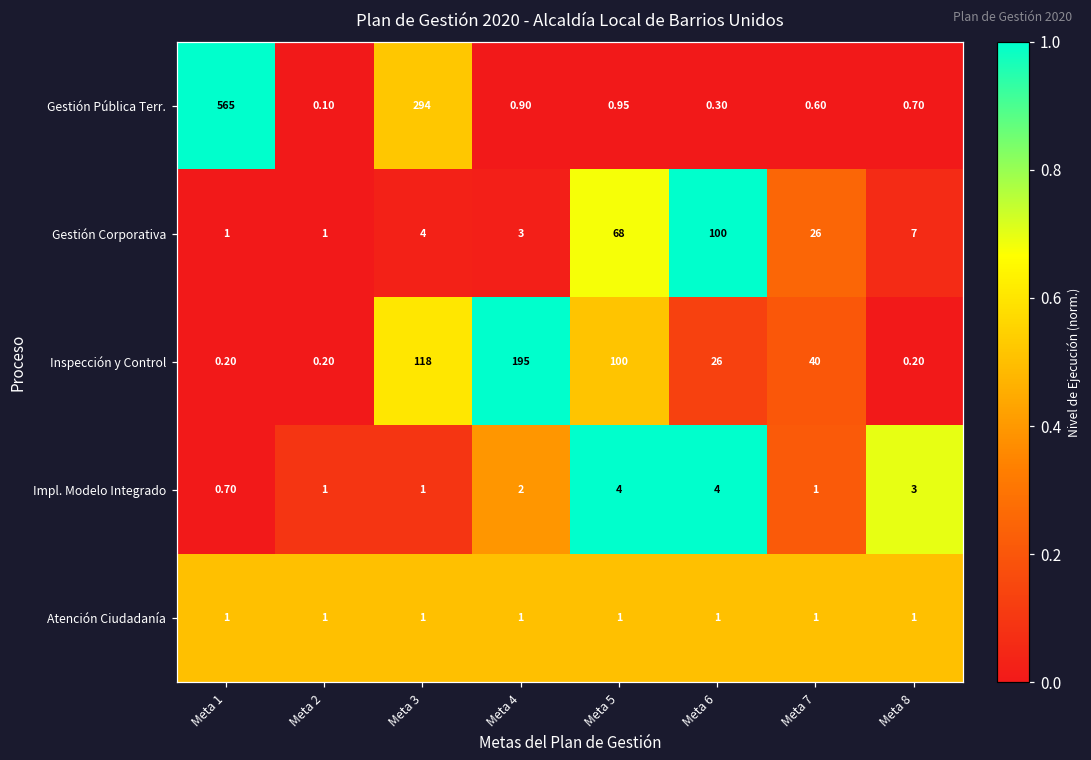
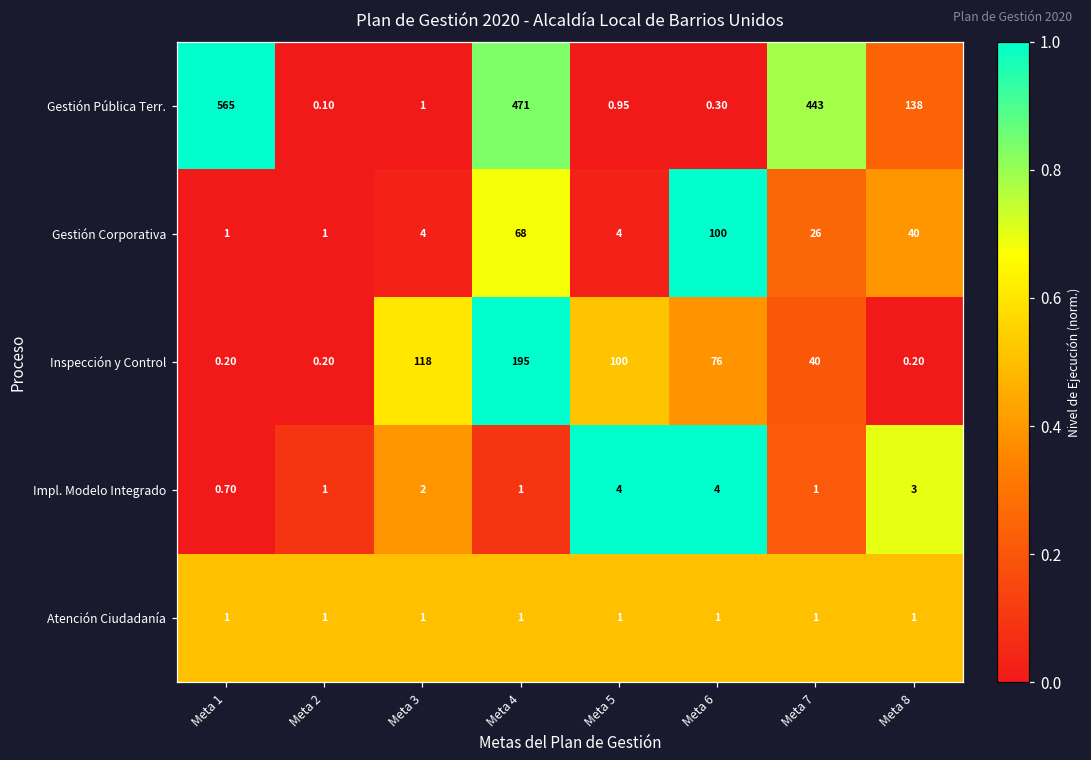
  {
    "Gestión Pública Terr.": {
      "Meta 1": 565,
      "Meta 2": 0.10,
-     "Meta 3": 294,
-     "Meta 4": 0.90,
+     "Meta 3": 1,
+     "Meta 4": 471,
      "Meta 5": 0.95,
      "Meta 6": 0.30,
-     "Meta 7": 0.60,
-     "Meta 8": 0.70
+     "Meta 7": 443,
+     "Meta 8": 138
    },
    "Gestión Corporativa": {
      "Meta 1": 1,
      "Meta 2": 1,
      "Meta 3": 4,
-     "Meta 4": 3,
-     "Meta 5": 68,
+     "Meta 4": 68,
+     "Meta 5": 4,
      "Meta 6": 100,
      "Meta 7": 26,
-     "Meta 8": 7
+     "Meta 8": 40
    },
    "Inspección y Control": {
      "Meta 1": 0.20,
      "Meta 2": 0.20,
      "Meta 3": 118,
      "Meta 4": 195,
      "Meta 5": 100,
-     "Meta 6": 26,
+     "Meta 6": 76,
      "Meta 7": 40,
      "Meta 8": 0.20
    },
    "Impl. Modelo Integrado": {
      "Meta 1": 0.70,
      "Meta 2": 1,
-     "Meta 3": 1,
-     "Meta 4": 2,
+     "Meta 3": 2,
+     "Meta 4": 1,
      "Meta 5": 4,
      "Meta 6": 4,
      "Meta 7": 1,
      "Meta 8": 3
    },
    "Atención Ciudadanía": {
      "Meta 1": 1,
      "Meta 2": 1,
      "Meta 3": 1,
      "Meta 4": 1,
      "Meta 5": 1,
      "Meta 6": 1,
      "Meta 7": 1,
      "Meta 8": 1
    }
  }
